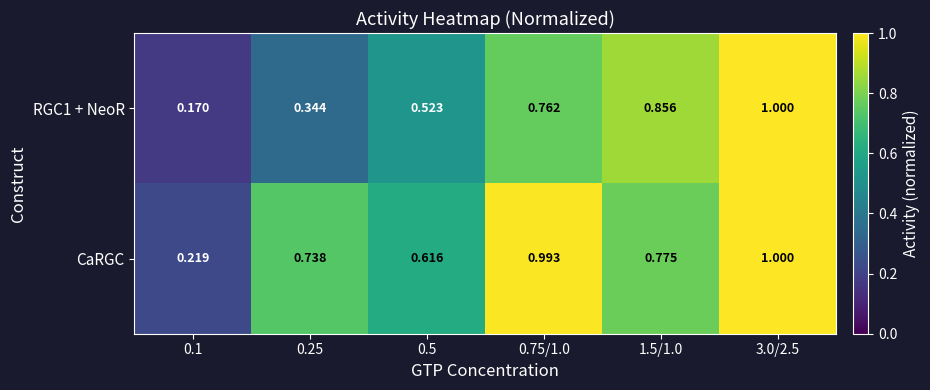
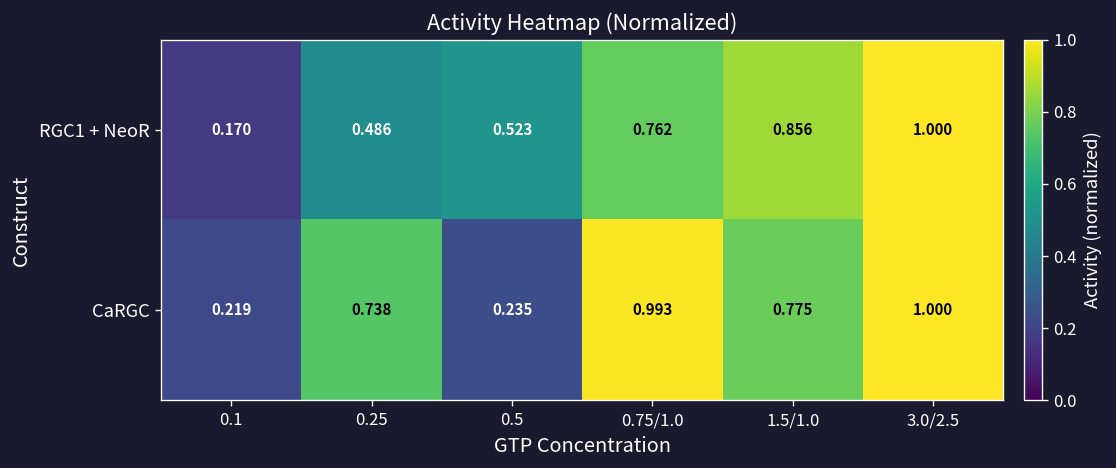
  {
    "RGC1 + NeoR": {
      "0.1": 0.170,
-     "0.25": 0.344,
+     "0.25": 0.486,
      "0.5": 0.523,
      "0.75/1.0": 0.762,
      "1.5/1.0": 0.856,
      "3.0/2.5": 1.000
    },
    "CaRGC": {
      "0.1": 0.219,
      "0.25": 0.738,
-     "0.5": 0.616,
+     "0.5": 0.235,
      "0.75/1.0": 0.993,
      "1.5/1.0": 0.775,
      "3.0/2.5": 1.000
    }
  }
